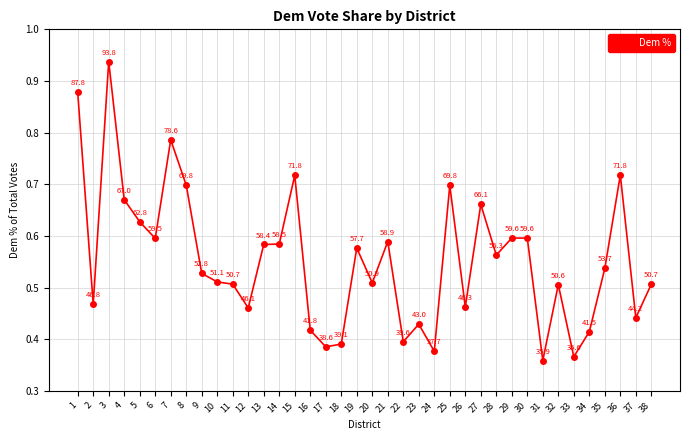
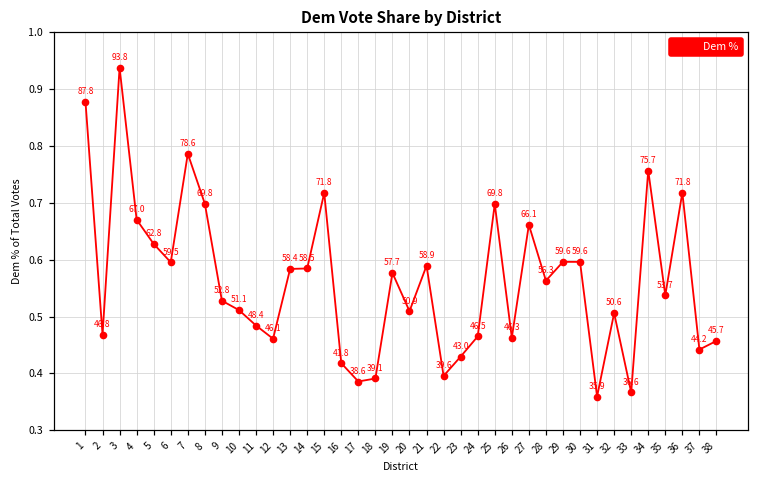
  {
-   "11": 50.7,
-   "24": 37.7,
-   "34": 41.5,
-   "38": 50.7
+   "11": 48.4,
+   "24": 46.5,
+   "34": 75.7,
+   "38": 45.7
  }
